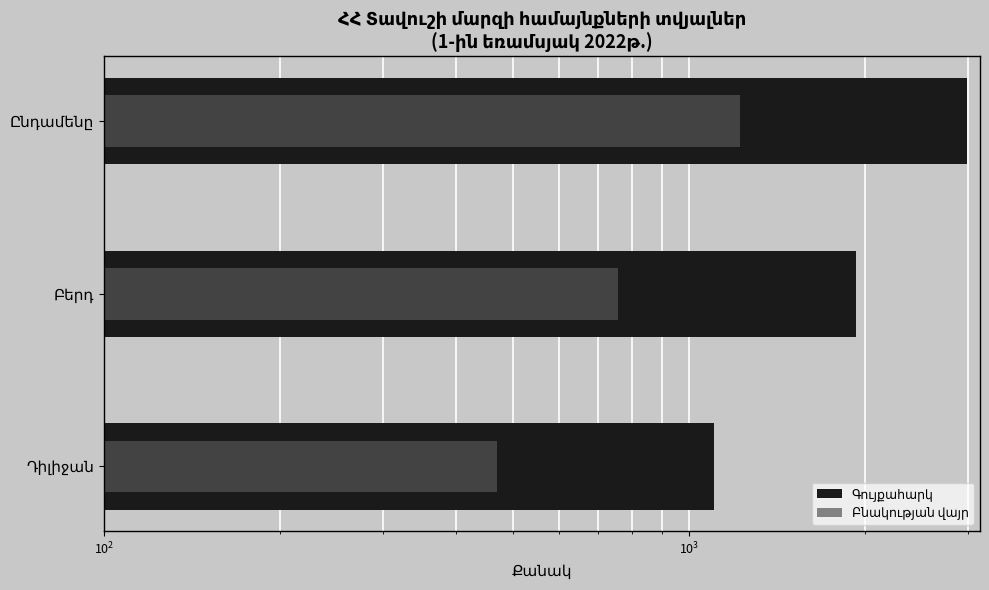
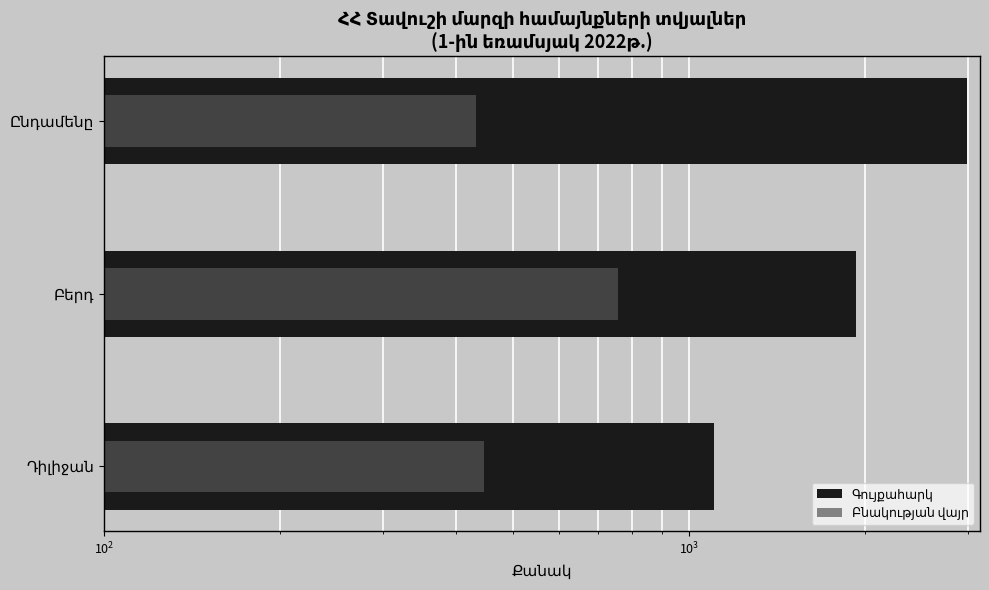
  {
    "Գույքահարկ": {
      "Ընդամենը": 3000,
      "Բերդ": 1930,
      "Դիլիջան": 1100
    },
    "Բնակության վայր": {
-     "Ընդամենը": 1230,
-     "Դիլիջան": 470
+     "Ընդամենը": 430,
+     "Դիլիջան": 450
    }
  }
